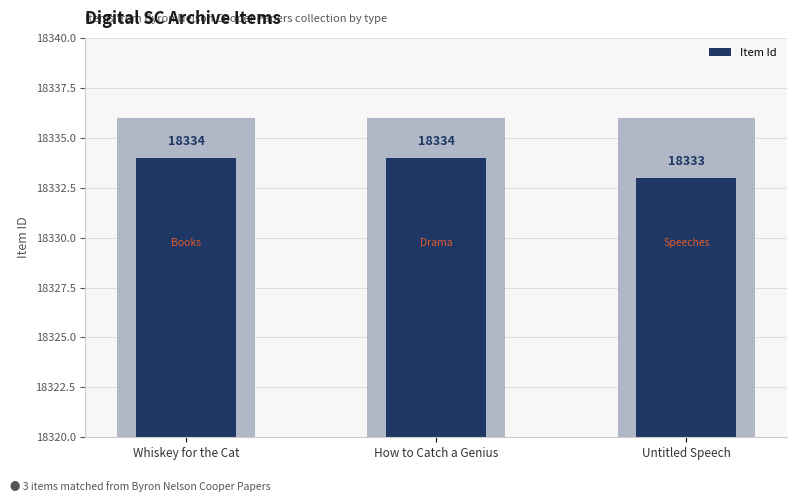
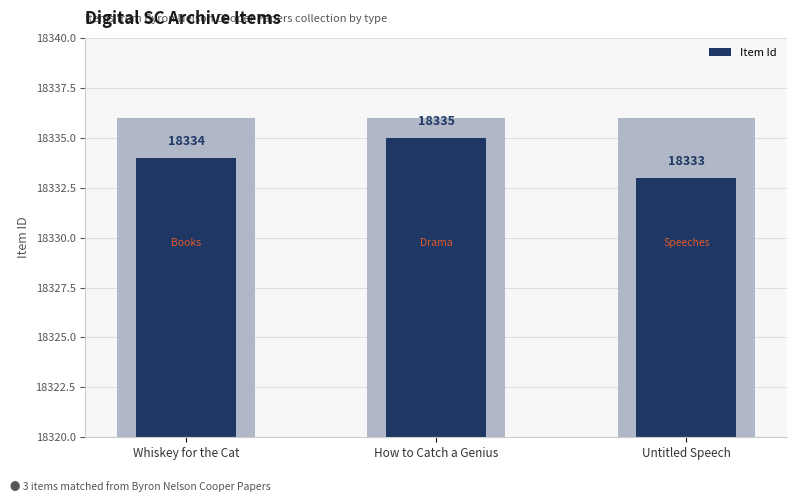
  {
    "Item Id": {
-     "How to Catch a Genius": 18334
+     "How to Catch a Genius": 18335
    }
  }
